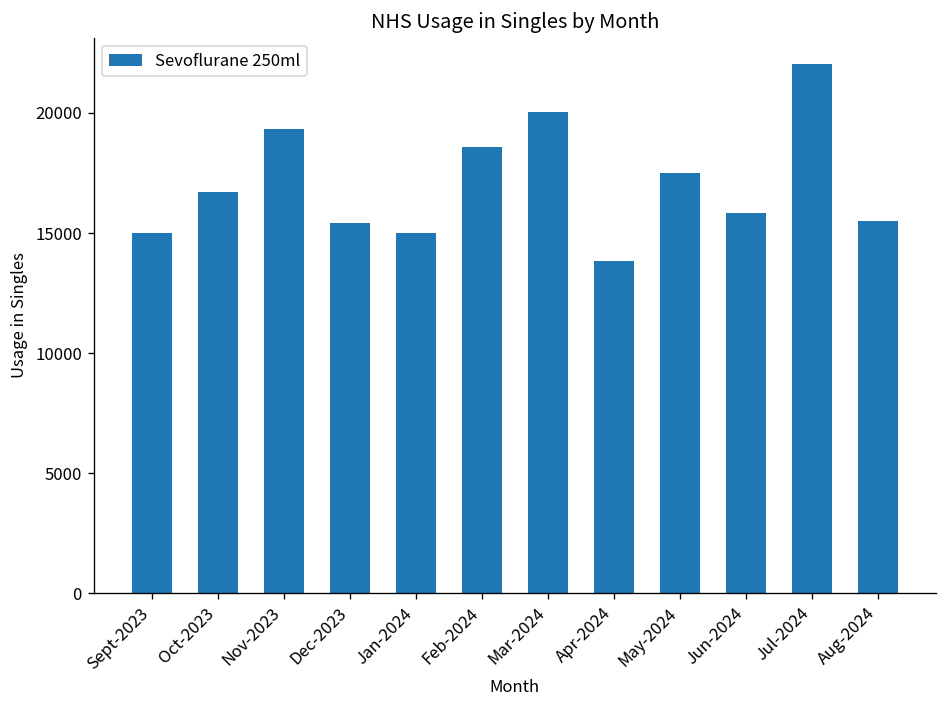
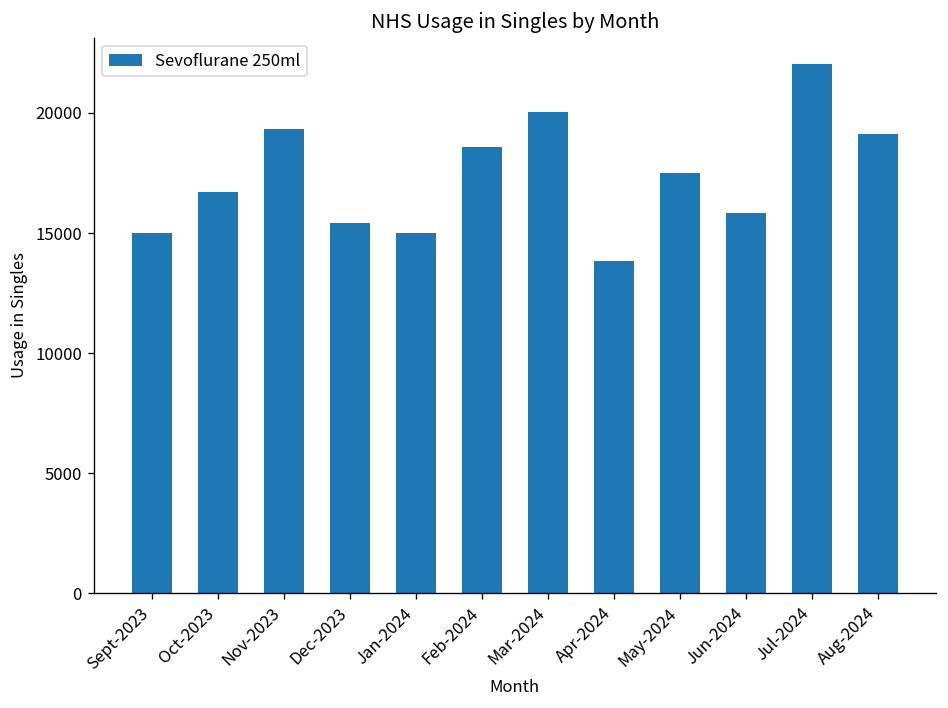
  {
    "Sept-2023": 15000,
    "Oct-2023": 16700,
    "Nov-2023": 19300,
    "Dec-2023": 15400,
    "Jan-2024": 15000,
    "Feb-2024": 18600,
    "Mar-2024": 20000,
    "Apr-2024": 13800,
    "May-2024": 17500,
    "Jun-2024": 15800,
    "Jul-2024": 22000,
-   "Aug-2024": 15500
+   "Aug-2024": 19100
  }
